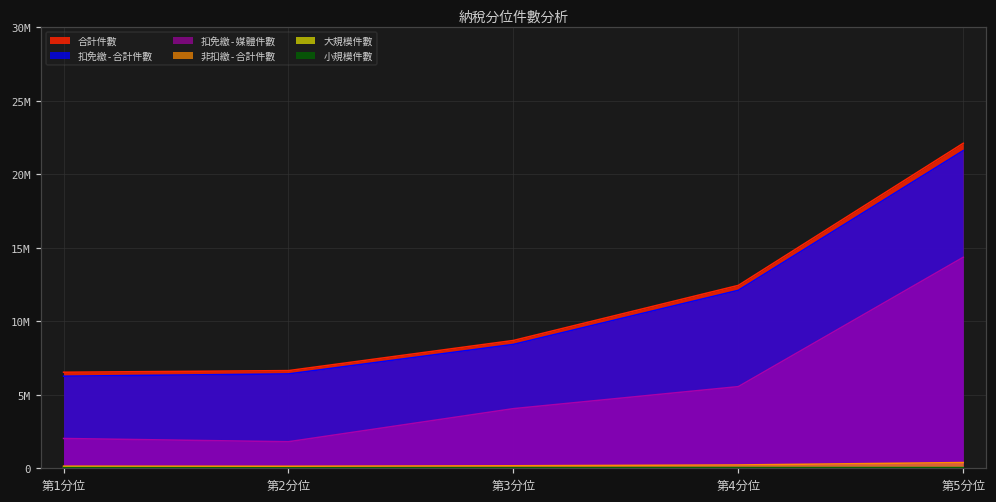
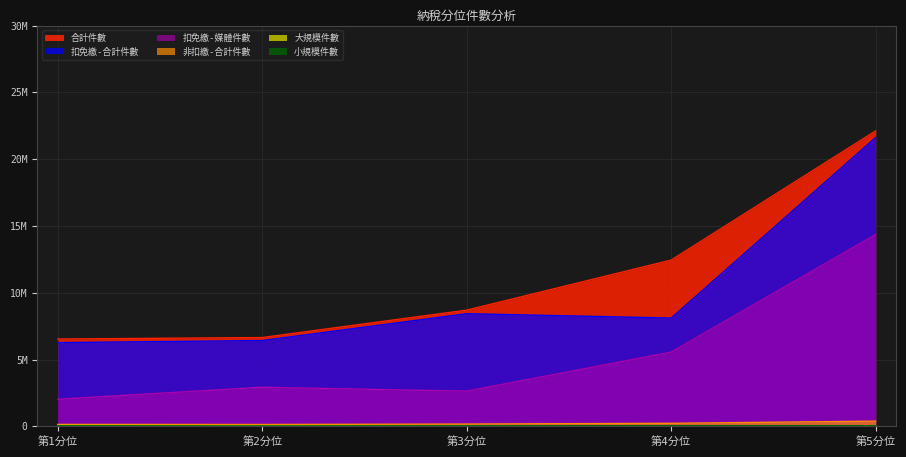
  {
    "合計件數": {
      "第1分位": 6500000,
      "第2分位": 6600000,
      "第3分位": 8700000,
      "第4分位": 12400000,
      "第5分位": 22100000
    },
    "扣免繳-合計件數": {
      "第1分位": 6300000,
      "第2分位": 6400000,
      "第3分位": 8400000,
-     "第4分位": 12100000,
+     "第4分位": 8100000,
      "第5分位": 21600000
    },
    "扣免繳-媒體件數": {
      "第1分位": 2000000,
-     "第2分位": 1800000,
-     "第3分位": 4100000,
+     "第2分位": 2900000,
+     "第3分位": 2600000,
      "第4分位": 5600000,
      "第5分位": 14400000
    },
    "非扣繳-合計件數": {
      "第5分位": 400000
    }
  }
